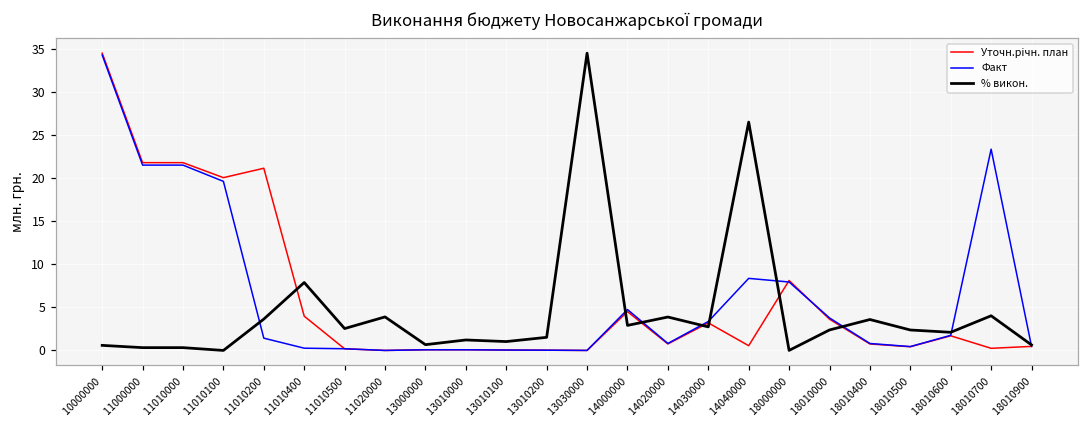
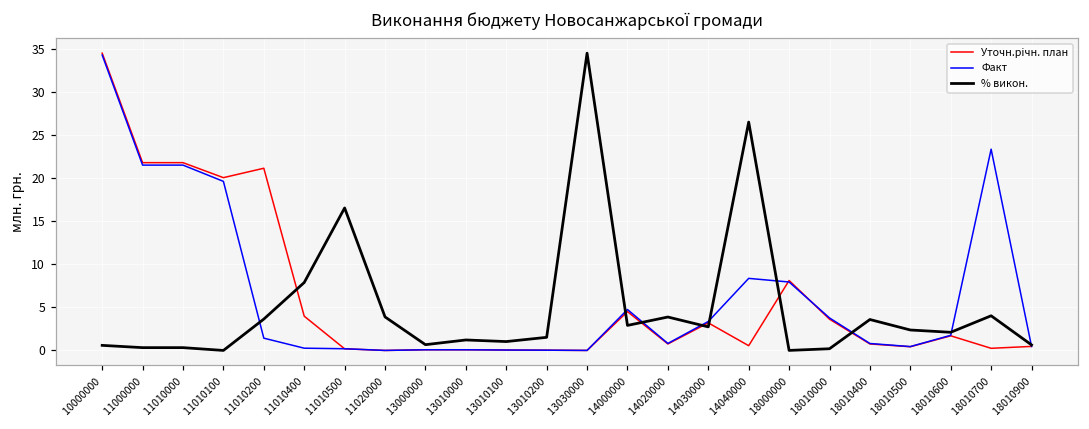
  {
    "Уточн.річн. план": {
      "11010100": 20,
      "11010200": 21,
      "11010400": 4,
      "14040000": 1,
      "18010700": 0
    },
    "Факт": {
      "11010100": 20,
      "11010200": 1,
      "11010400": 0,
      "14040000": 8,
      "18010700": 23
    },
    "% викон.": {
      "10000000": 1,
      "11000000": 0,
      "11010000": 0,
      "11010100": 0,
      "11010200": 4,
      "11010400": 8,
-     "11010500": 3,
+     "11010500": 17,
      "11020000": 4,
      "13000000": 1,
      "13010000": 1,
      "13010100": 1,
      "13010200": 2,
      "13030000": 35,
      "14000000": 3,
      "14020000": 4,
      "14030000": 3,
      "14040000": 27,
      "18000000": 0,
-     "18010000": 2,
+     "18010000": 0,
      "18010400": 4,
      "18010500": 2,
      "18010600": 2,
      "18010700": 4
    }
  }
